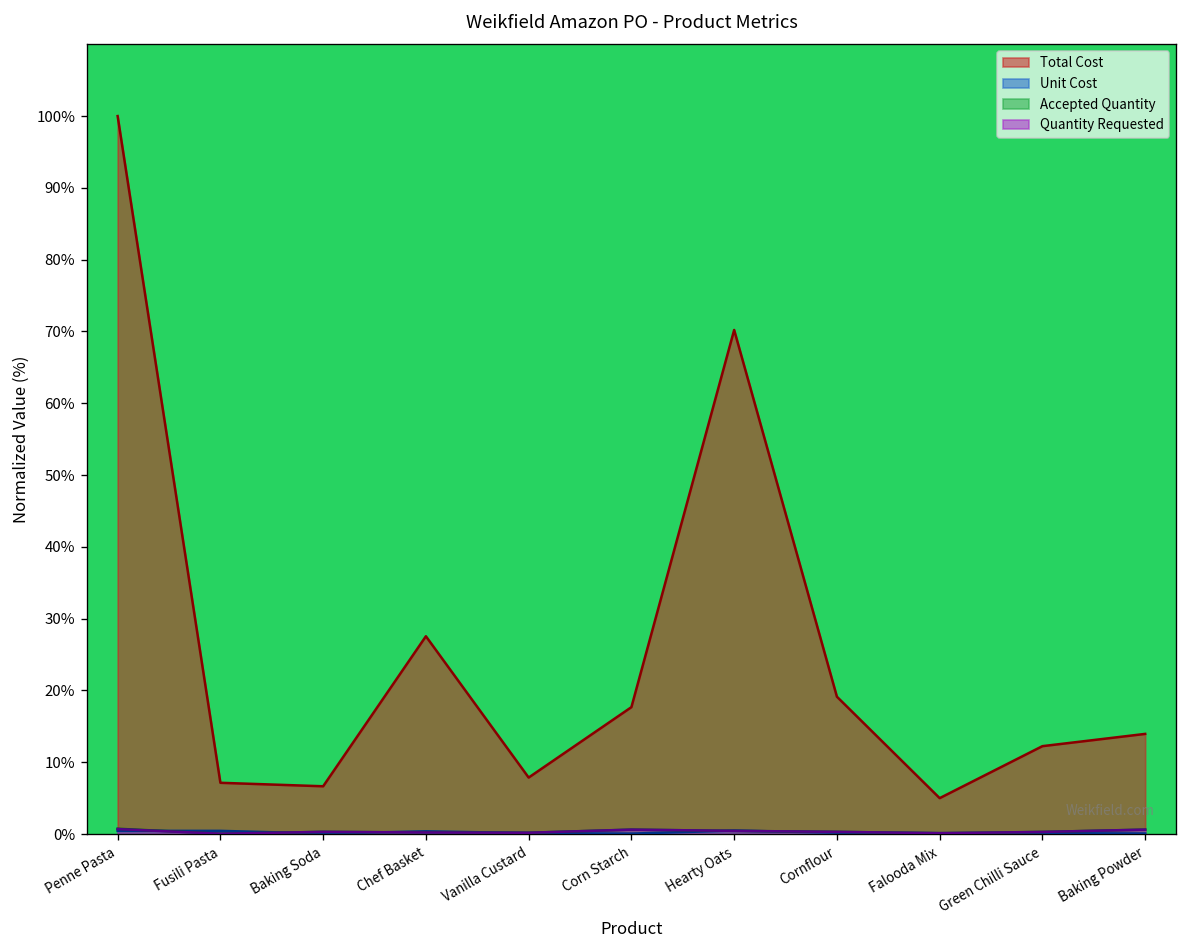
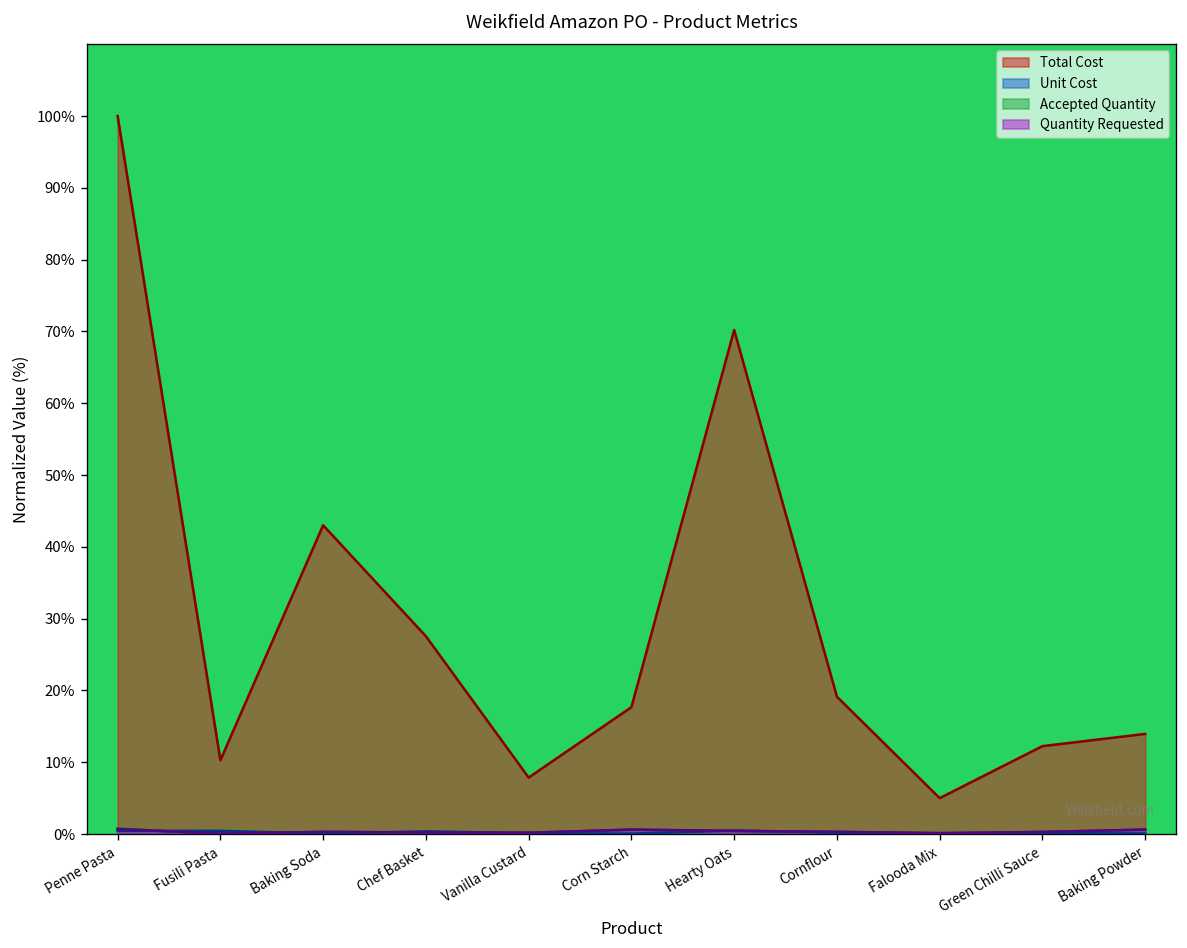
  {
    "Total Cost": {
      "Penne Pasta": "100%",
-     "Fusili Pasta": "7%",
-     "Baking Soda": "7%",
+     "Fusili Pasta": "10%",
+     "Baking Soda": "43%",
      "Chef Basket": "28%",
      "Vanilla Custard": "8%",
      "Corn Starch": "18%",
      "Hearty Oats": "70%",
      "Cornflour": "19%",
      "Falooda Mix": "5%",
      "Green Chilli Sauce": "12%",
      "Baking Powder": "14%"
    },
    "Unit Cost": {
      "Corn Starch": "0%",
      "Baking Powder": "0%"
    },
    "Quantity Requested": {
      "Corn Starch": "1%",
      "Baking Powder": "1%"
    }
  }
